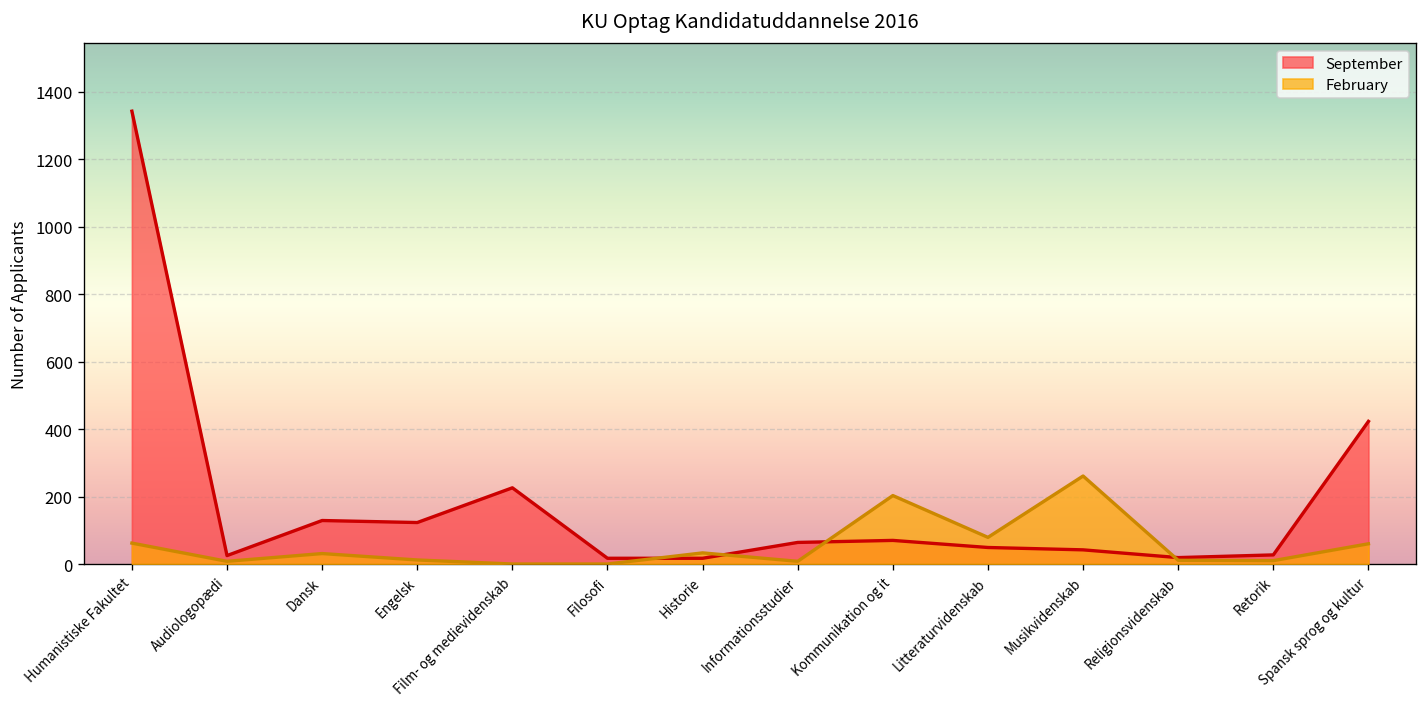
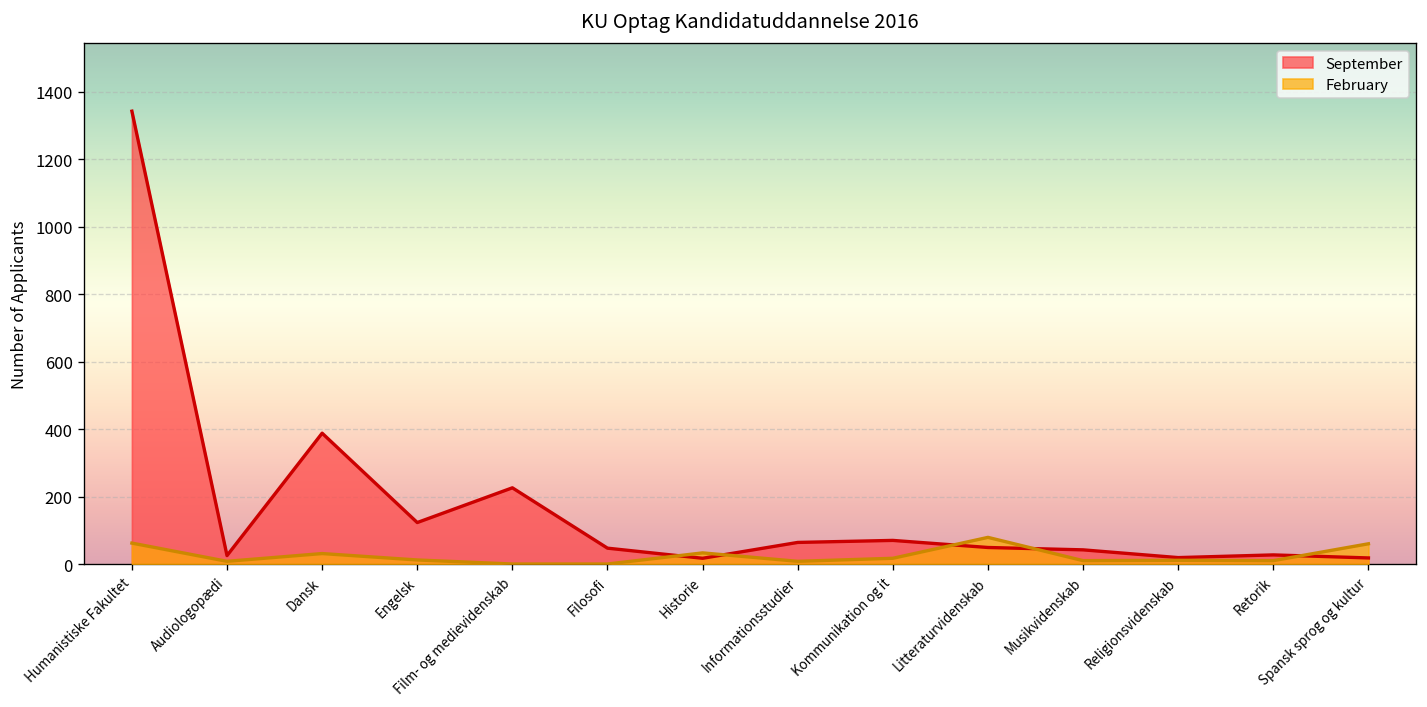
  {
    "September": {
      "Humanistiske Fakultet": 1340,
      "Audiologopædi": 30,
-     "Dansk": 130,
+     "Dansk": 390,
      "Engelsk": 120,
      "Film- og medievidenskab": 230,
-     "Filosofi": 20,
+     "Filosofi": 50,
      "Historie": 20,
      "Informationsstudier": 60,
      "Kommunikation og it": 70,
      "Litteraturvidenskab": 50,
      "Musikvidenskab": 40,
      "Retorik": 30,
-     "Spansk sprog og kultur": 420
+     "Spansk sprog og kultur": 20
    },
    "February": {
      "Humanistiske Fakultet": 60,
      "Audiologopædi": 10,
      "Dansk": 30,
      "Engelsk": 10,
      "Film- og medievidenskab": 0,
      "Filosofi": 0,
      "Historie": 30,
      "Informationsstudier": 10,
-     "Kommunikation og it": 200,
+     "Kommunikation og it": 20,
      "Litteraturvidenskab": 80,
-     "Musikvidenskab": 260,
+     "Musikvidenskab": 10,
      "Retorik": 10,
      "Spansk sprog og kultur": 60
    }
  }
